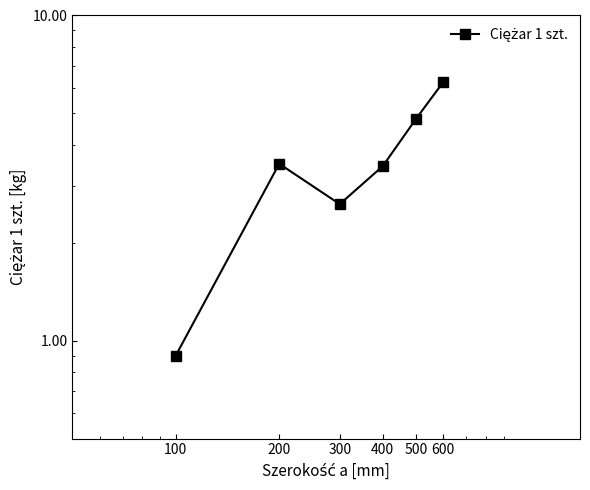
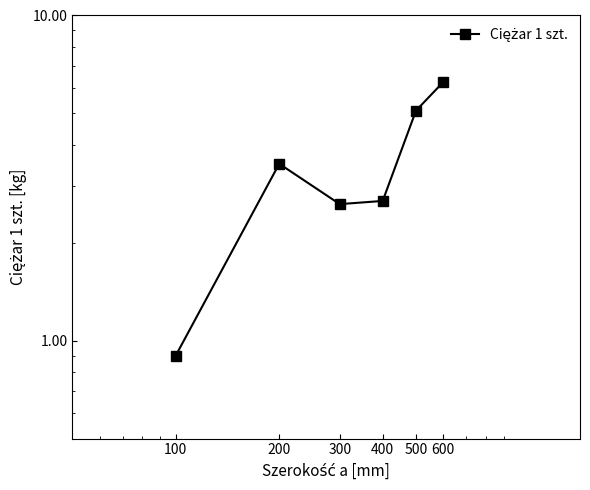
  {
    "100": 0.9,
    "200": 3.5,
    "300": 2.6,
-   "400": 3.4,
-   "500": 4.8,
+   "400": 2.7,
+   "500": 5.1,
    "600": 6.2
  }
